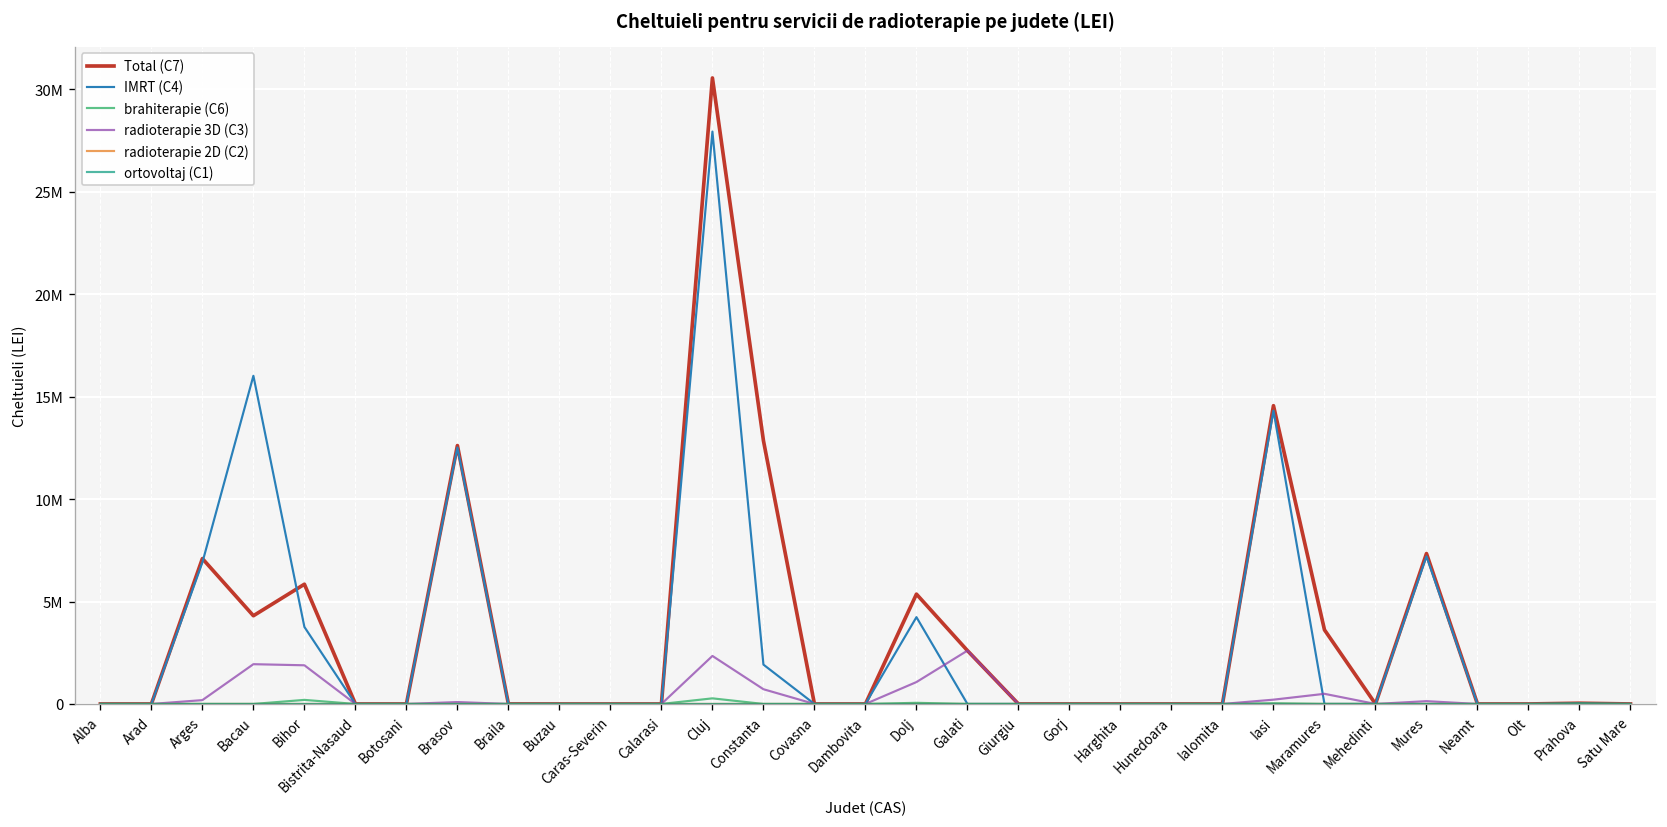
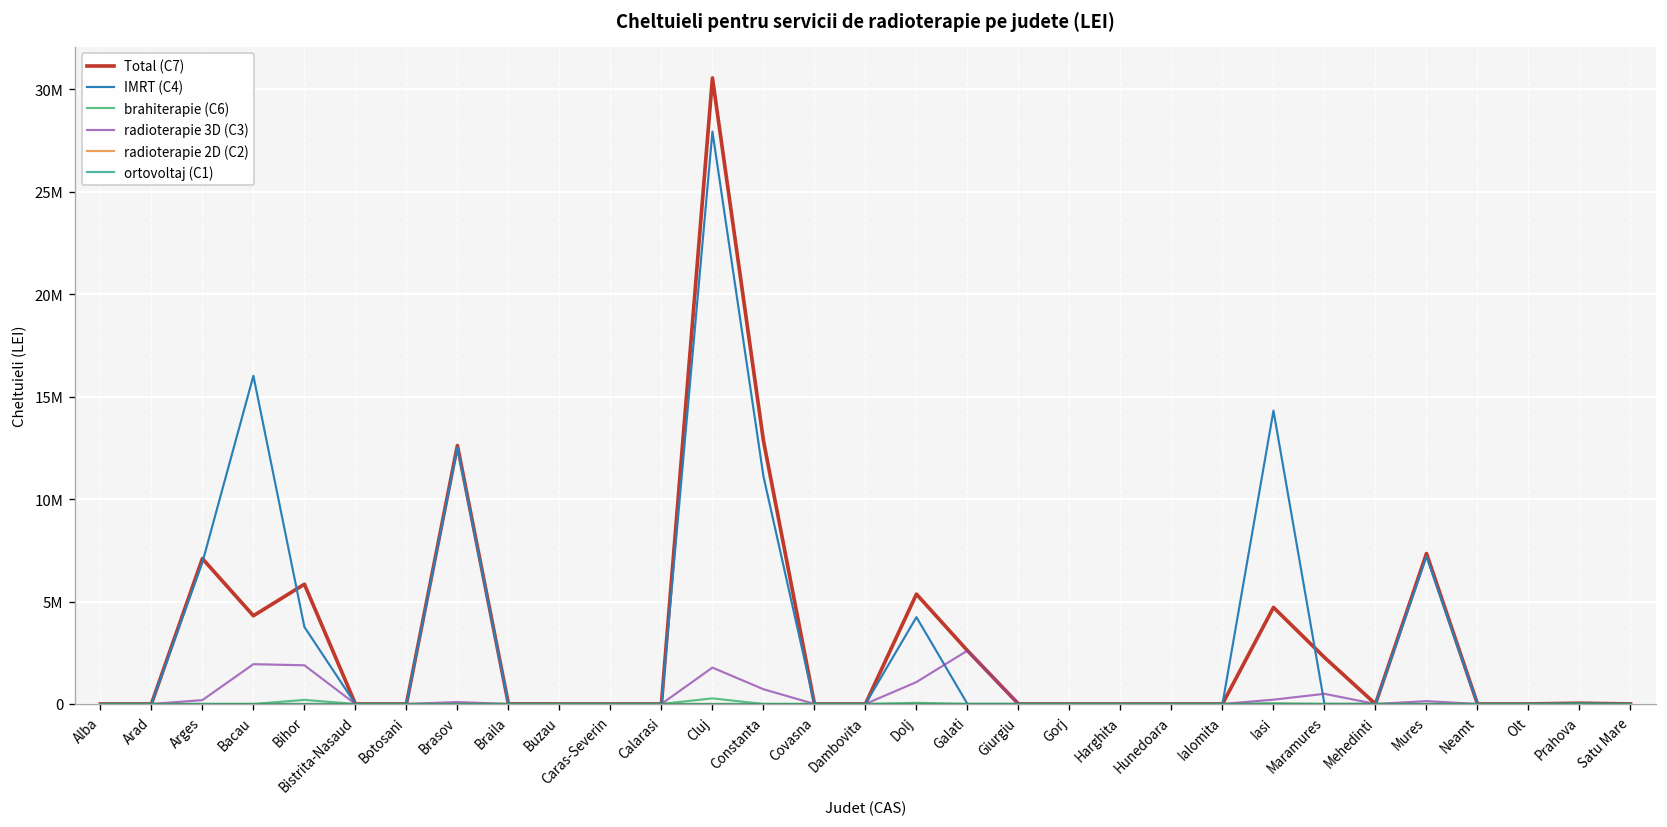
  {
    "Total (C7)": {
      "Arges": 7100000,
      "Bacau": 4300000,
      "Bihor": 5800000,
      "Cluj": 30600000,
      "Constanta": 12900000,
      "Dolj": 5400000,
-     "Iasi": 14600000,
-     "Maramures": 3600000
+     "Iasi": 4700000,
+     "Maramures": 2300000
    },
    "IMRT (C4)": {
      "Arges": 6900000,
      "Bacau": 16000000,
      "Bihor": 3800000,
      "Cluj": 27900000,
-     "Constanta": 1900000,
+     "Constanta": 11100000,
      "Dolj": 4200000,
      "Iasi": 14300000
    },
    "radioterapie 3D (C3)": {
      "Arges": 200000,
      "Bacau": 1900000,
      "Bihor": 1900000,
-     "Cluj": 2300000,
+     "Cluj": 1800000,
      "Constanta": 700000,
      "Dolj": 1100000,
      "Iasi": 200000,
      "Maramures": 500000
    }
  }
